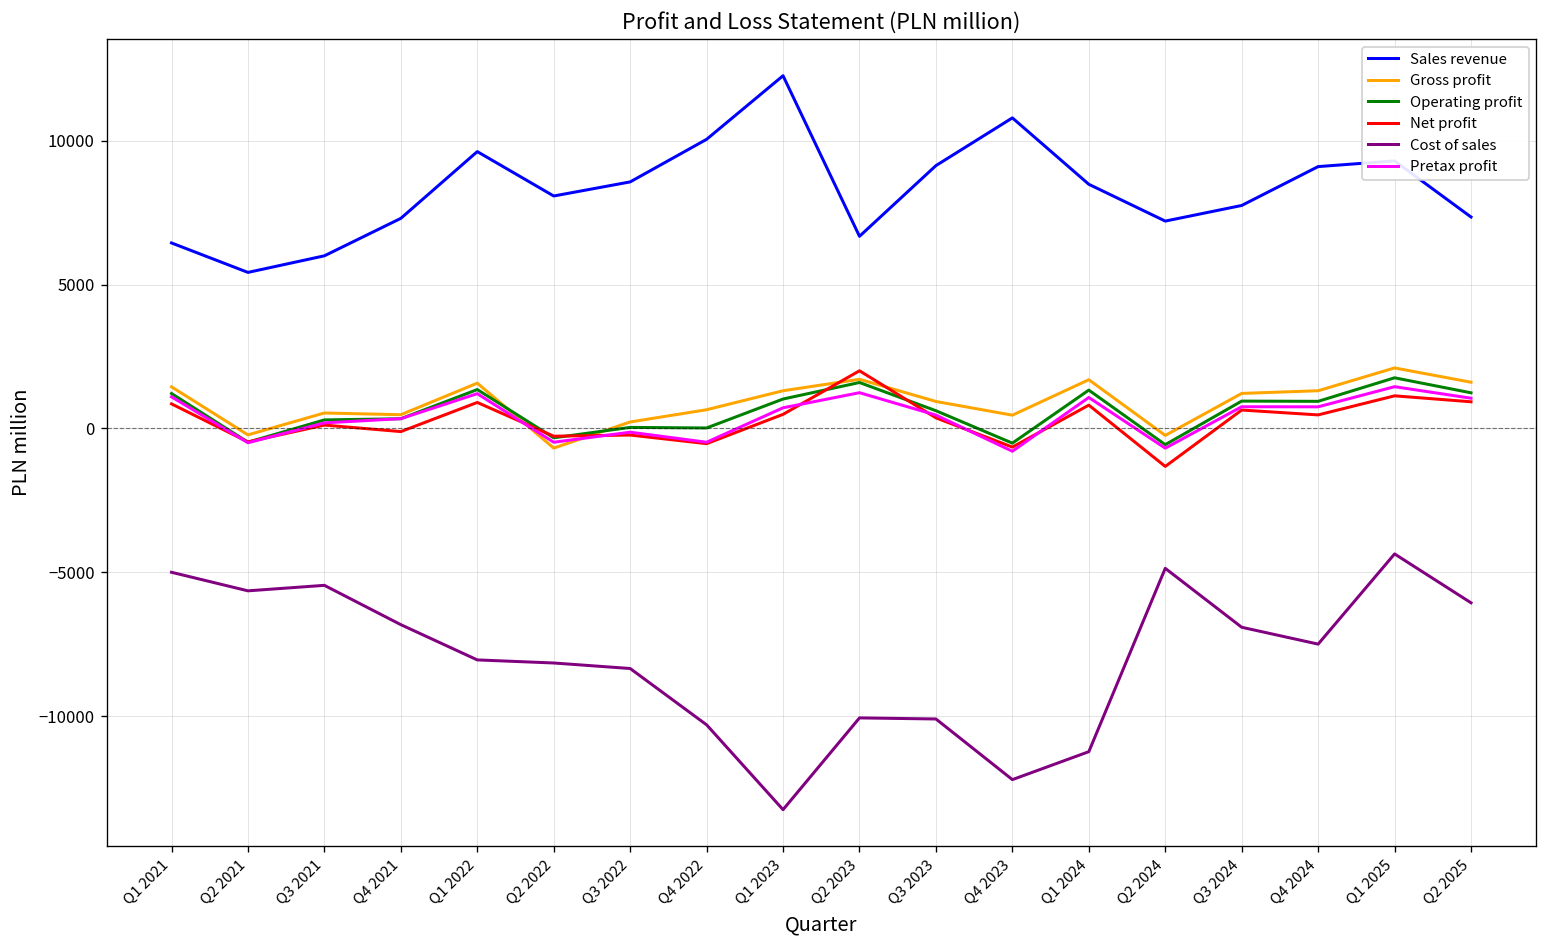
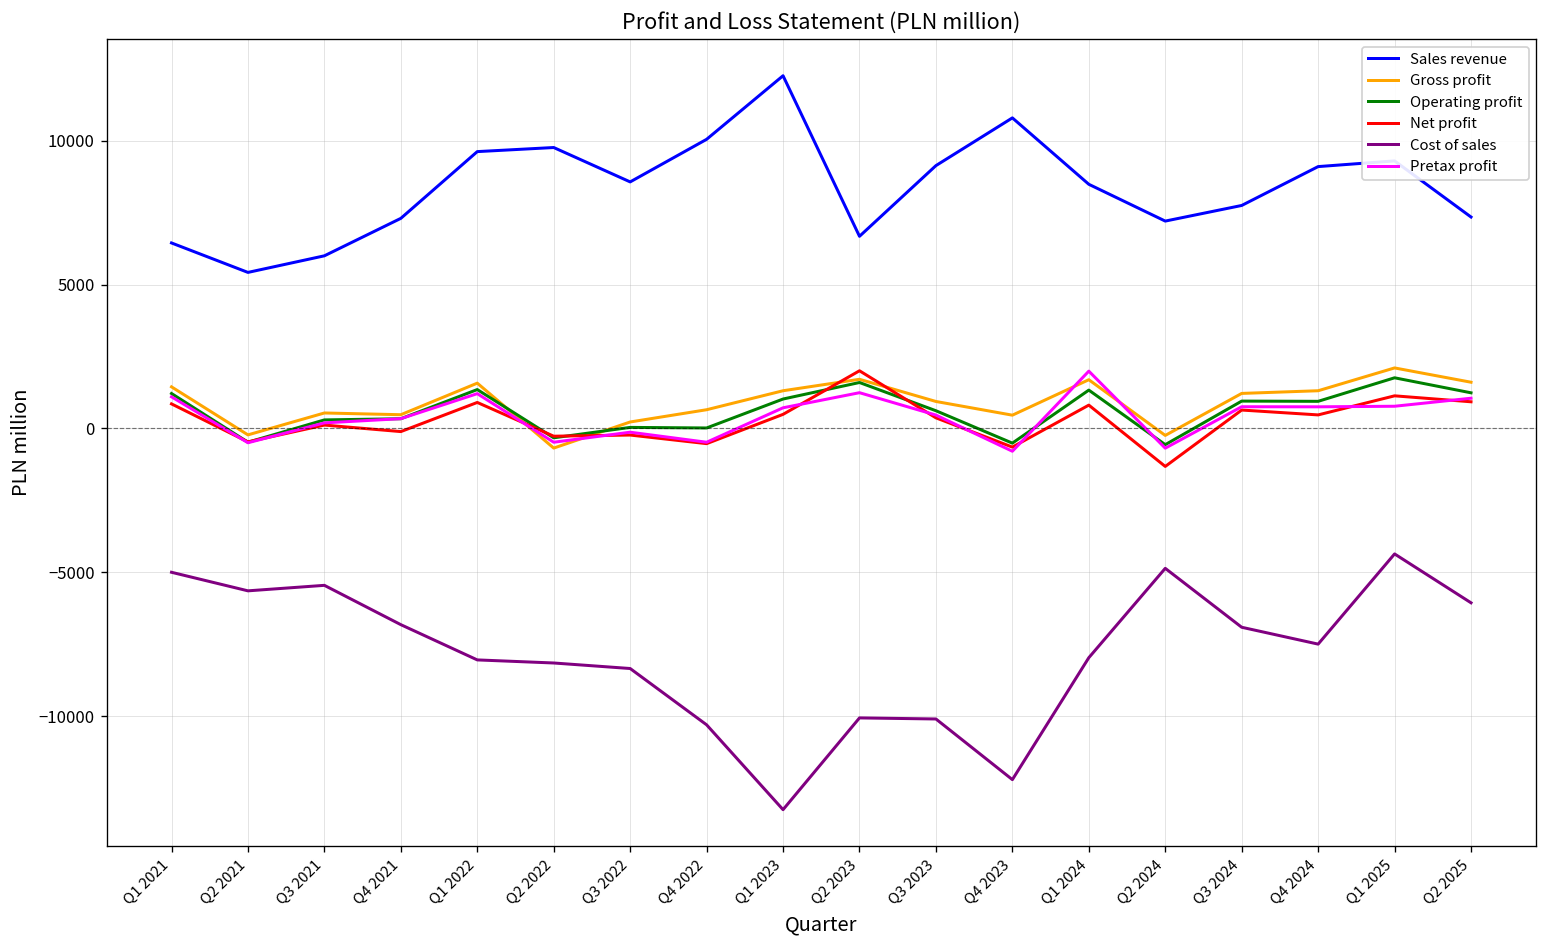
  {
    "Sales revenue": {
      "Q1 2021": 6400,
      "Q2 2021": 5400,
      "Q3 2021": 6000,
      "Q4 2021": 7300,
      "Q1 2022": 9600,
-     "Q2 2022": 8100,
+     "Q2 2022": 9800,
      "Q3 2022": 8600,
      "Q4 2022": 10000,
      "Q1 2023": 12300,
      "Q2 2023": 6700,
      "Q3 2023": 9100,
      "Q4 2023": 10800,
      "Q1 2024": 8500,
      "Q2 2024": 7200,
      "Q3 2024": 7700,
      "Q4 2024": 9100,
      "Q2 2025": 7300
    },
    "Gross profit": {
      "Q1 2021": 1400,
      "Q2 2021": -200,
      "Q3 2021": 500,
      "Q4 2021": 500,
      "Q1 2022": 1600,
      "Q2 2022": -700,
      "Q3 2022": 200,
      "Q4 2022": 600,
      "Q1 2023": 1300,
      "Q2 2023": 1700,
      "Q3 2023": 900,
      "Q4 2023": 500,
      "Q1 2024": 1700,
      "Q2 2024": -200,
      "Q3 2024": 1200,
      "Q4 2024": 1300,
      "Q1 2025": 2100,
      "Q2 2025": 1600
    },
    "Operating profit": {
      "Q1 2021": 1200,
      "Q1 2022": 1300,
      "Q3 2022": 0,
      "Q4 2022": 0,
      "Q1 2023": 1000,
      "Q2 2023": 1600,
      "Q3 2023": 600,
      "Q4 2023": -500,
      "Q1 2024": 1300,
      "Q2 2024": -600,
      "Q3 2024": 900,
      "Q4 2024": 900,
      "Q1 2025": 1800,
      "Q2 2025": 1200
    },
    "Net profit": {
      "Q1 2021": 900,
      "Q4 2021": -100,
      "Q1 2022": 900,
      "Q1 2023": 500,
      "Q2 2023": 2000,
      "Q4 2023": -700,
      "Q1 2024": 800,
      "Q2 2024": -1300,
      "Q3 2024": 600,
      "Q4 2024": 500,
      "Q1 2025": 1100,
      "Q2 2025": 900
    },
    "Cost of sales": {
      "Q1 2021": -5000,
      "Q2 2021": -5600,
      "Q3 2021": -5500,
      "Q4 2021": -6800,
      "Q1 2022": -8000,
      "Q2 2022": -8200,
      "Q3 2022": -8300,
      "Q4 2022": -10300,
      "Q1 2023": -13300,
      "Q2 2023": -10100,
      "Q3 2023": -10100,
      "Q4 2023": -12200,
-     "Q1 2024": -11200,
+     "Q1 2024": -8000,
      "Q2 2024": -4900,
      "Q3 2024": -6900,
      "Q4 2024": -7500,
      "Q1 2025": -4400,
      "Q2 2025": -6100
    },
    "Pretax profit": {
      "Q1 2021": 1100,
      "Q1 2022": 1200,
      "Q2 2022": -500,
      "Q1 2023": 700,
      "Q2 2023": 1200,
      "Q4 2023": -800,
-     "Q1 2024": 1100,
+     "Q1 2024": 2000,
      "Q2 2024": -700,
      "Q3 2024": 800,
      "Q4 2024": 700,
-     "Q1 2025": 1400,
+     "Q1 2025": 800,
      "Q2 2025": 1000
    }
  }
